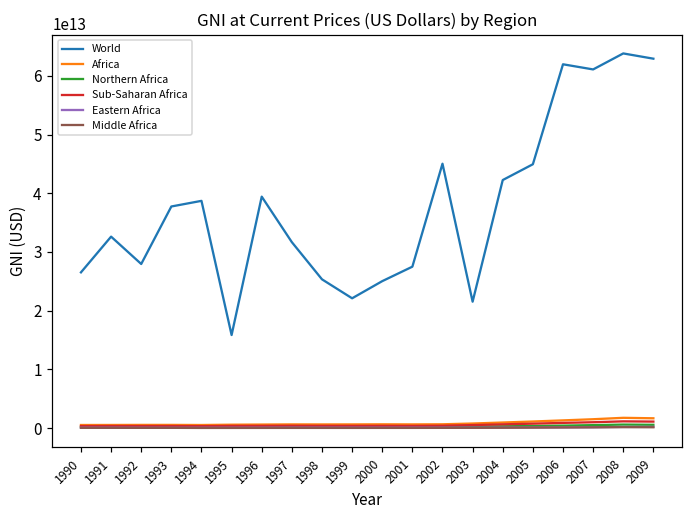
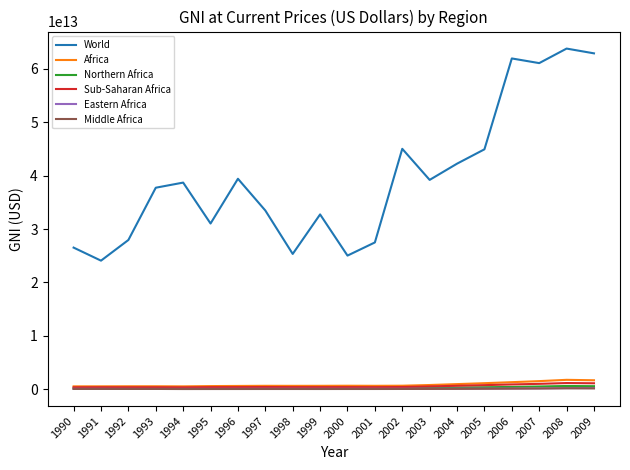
  {
    "World": {
      "1990": 27000000000000,
-     "1991": 33000000000000,
+     "1991": 24000000000000,
      "1992": 28000000000000,
      "1993": 38000000000000,
      "1994": 39000000000000,
-     "1995": 16000000000000,
+     "1995": 31000000000000,
      "1996": 39000000000000,
-     "1997": 32000000000000,
+     "1997": 33000000000000,
      "1998": 25000000000000,
-     "1999": 22000000000000,
+     "1999": 33000000000000,
      "2000": 25000000000000,
      "2001": 27000000000000,
      "2002": 45000000000000,
-     "2003": 22000000000000,
+     "2003": 39000000000000,
      "2004": 42000000000000,
      "2005": 45000000000000,
      "2006": 62000000000000,
      "2007": 61000000000000,
      "2008": 64000000000000,
      "2009": 63000000000000
    },
    "Africa": {
      "2007": 2000000000000,
      "2008": 2000000000000,
      "2009": 2000000000000
    },
    "Sub-Saharan Africa": {
      "2007": 1000000000000,
      "2008": 1000000000000,
      "2009": 1000000000000
    }
  }
